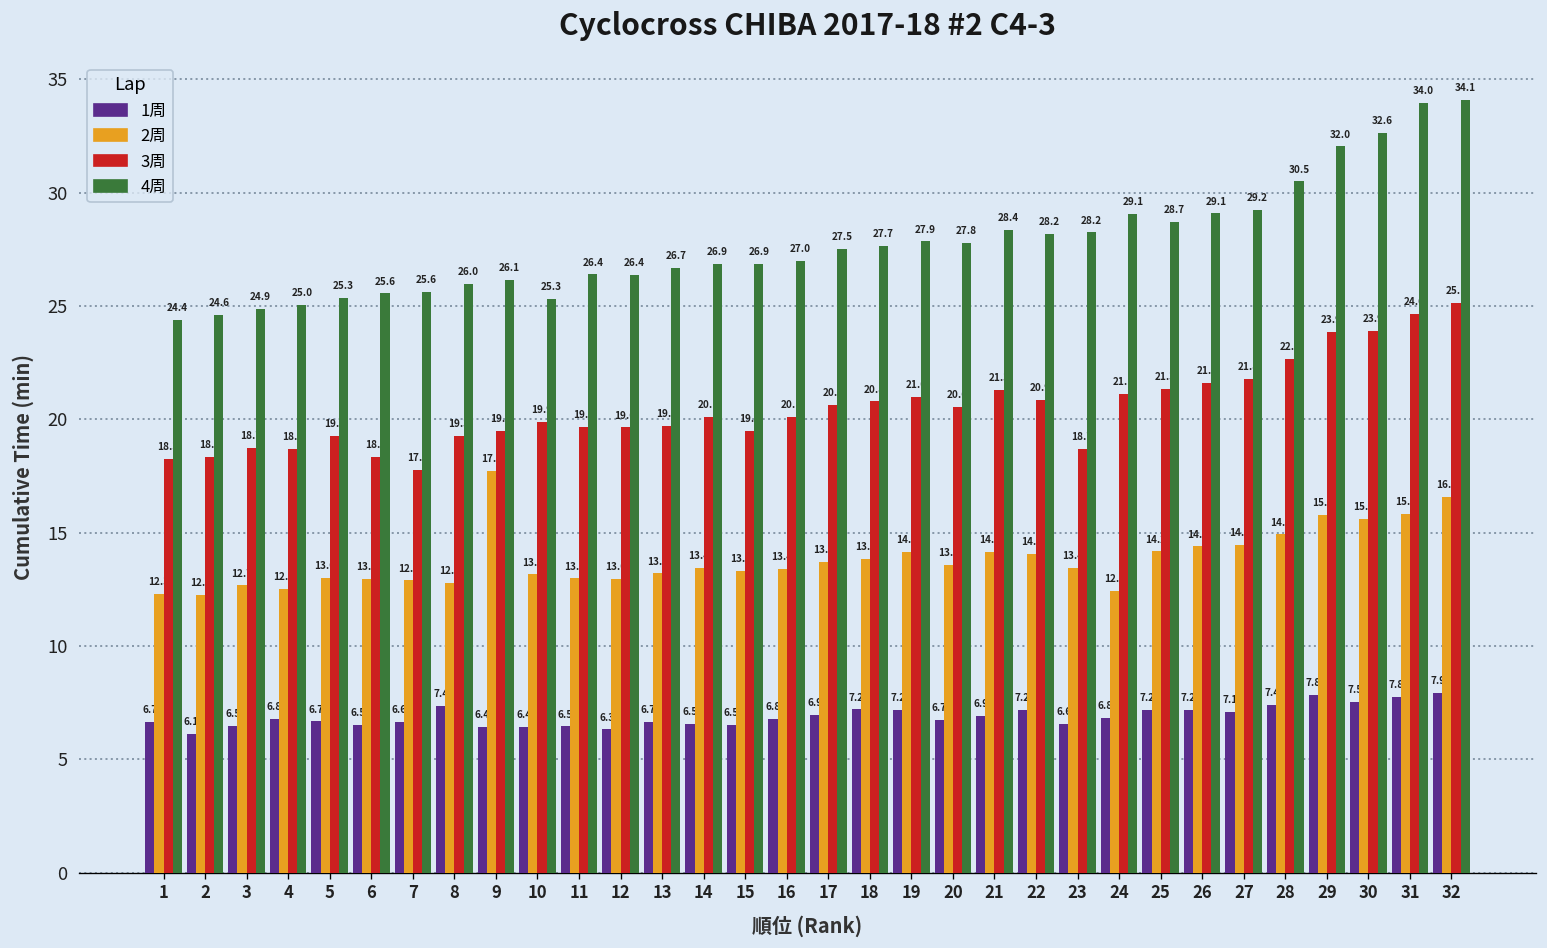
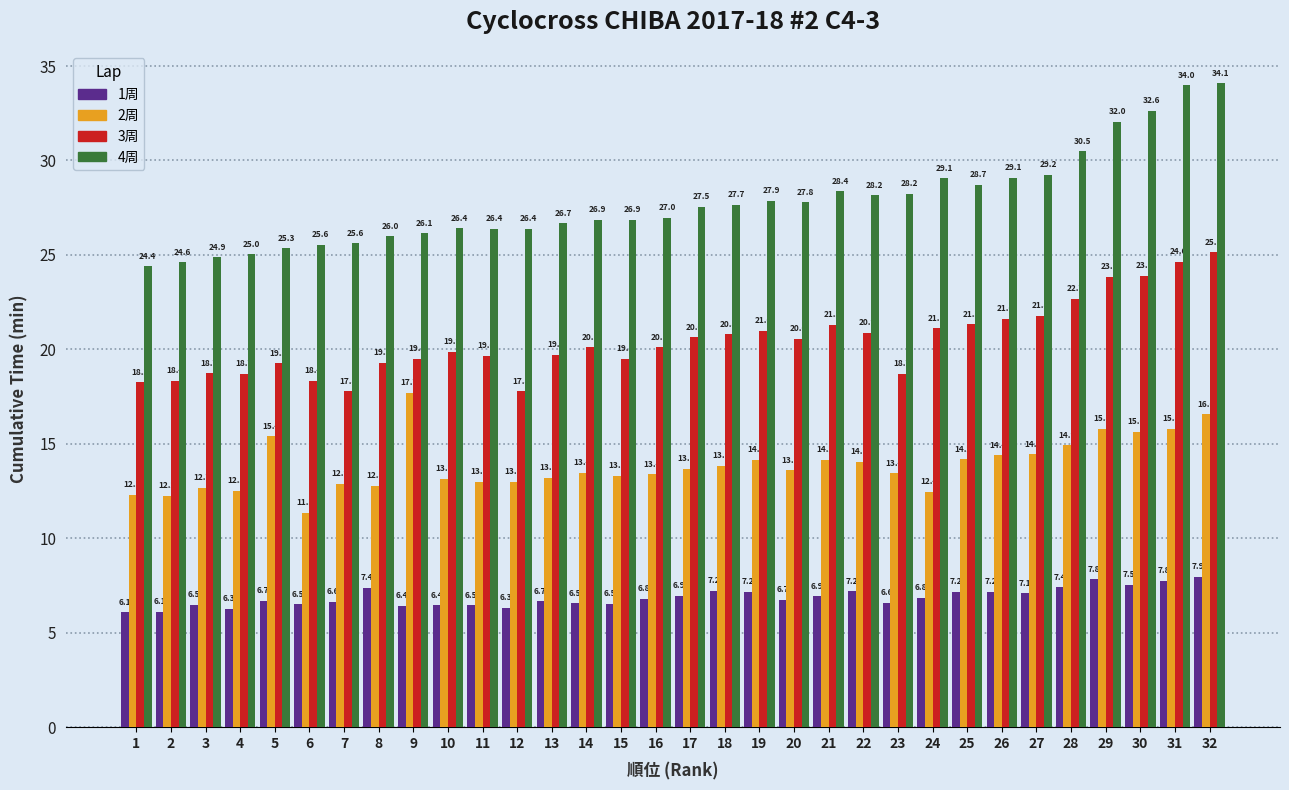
  {
    "1周": {
-     "1": 6.7,
+     "1": 6.1,
      "2": 6.1,
      "3": 6.5,
-     "4": 6.8,
+     "4": 6.3,
      "5": 6.7,
      "6": 6.5,
      "7": 6.6,
      "8": 7.4,
      "9": 6.4,
      "10": 6.4,
      "11": 6.5,
      "12": 6.3,
      "13": 6.7,
      "14": 6.5,
      "15": 6.5,
      "16": 6.8,
      "17": 6.9,
      "18": 7.2,
      "19": 7.2,
      "20": 6.7,
      "21": 6.9,
      "22": 7.2,
      "23": 6.6,
      "24": 6.8,
      "25": 7.2,
      "26": 7.2,
      "27": 7.1,
      "28": 7.4,
      "29": 7.8,
      "30": 7.5,
      "31": 7.8,
      "32": 7.9
    },
    "2周": {
      "1": 12.3,
      "2": 12.2,
      "3": 12.7,
      "4": 12.5,
-     "5": 13.0,
-     "6": 13.0,
+     "5": 15.4,
+     "6": 11.3,
      "7": 12.9,
      "8": 12.8,
      "9": 17.7,
      "10": 13.2,
      "11": 13.0,
      "12": 13.0,
      "13": 13.2,
      "14": 13.4,
      "15": 13.3,
      "16": 13.4,
      "17": 13.7,
      "18": 13.8,
      "19": 14.2,
      "20": 13.6,
      "21": 14.2,
      "22": 14.1,
      "23": 13.4,
      "24": 12.4,
      "25": 14.2,
      "26": 14.4,
      "27": 14.4,
      "28": 14.9,
      "29": 15.8,
      "30": 15.6,
      "31": 15.8,
      "32": 16.6
    },
    "3周": {
      "1": 18.3,
      "2": 18.4,
      "3": 18.7,
      "4": 18.7,
      "5": 19.3,
      "6": 18.4,
      "7": 17.8,
      "8": 19.3,
      "9": 19.5,
      "10": 19.9,
      "11": 19.6,
-     "12": 19.6,
+     "12": 17.8,
      "13": 19.7,
      "14": 20.1,
      "15": 19.5,
      "16": 20.1,
      "17": 20.6,
      "18": 20.8,
      "19": 21.0,
      "20": 20.6,
      "21": 21.3,
      "22": 20.9,
      "23": 18.7,
      "24": 21.1,
      "25": 21.3,
      "26": 21.6,
      "27": 21.8,
      "28": 22.7,
      "29": 23.9,
      "30": 23.9,
      "31": 24.6,
      "32": 25.1
    },
    "4周": {
      "1": 24.4,
      "2": 24.6,
      "3": 24.9,
      "4": 25.0,
      "5": 25.3,
      "6": 25.6,
      "7": 25.6,
      "8": 26.0,
      "9": 26.1,
-     "10": 25.3,
+     "10": 26.4,
      "11": 26.4,
      "12": 26.4,
      "13": 26.7,
      "14": 26.9,
      "15": 26.9,
      "16": 27.0,
      "17": 27.5,
      "18": 27.7,
      "19": 27.9,
      "20": 27.8,
      "21": 28.4,
      "22": 28.2,
      "23": 28.2,
      "24": 29.1,
      "25": 28.7,
      "26": 29.1,
      "27": 29.2,
      "28": 30.5,
      "29": 32.0,
      "30": 32.6,
      "31": 34.0,
      "32": 34.1
    }
  }
